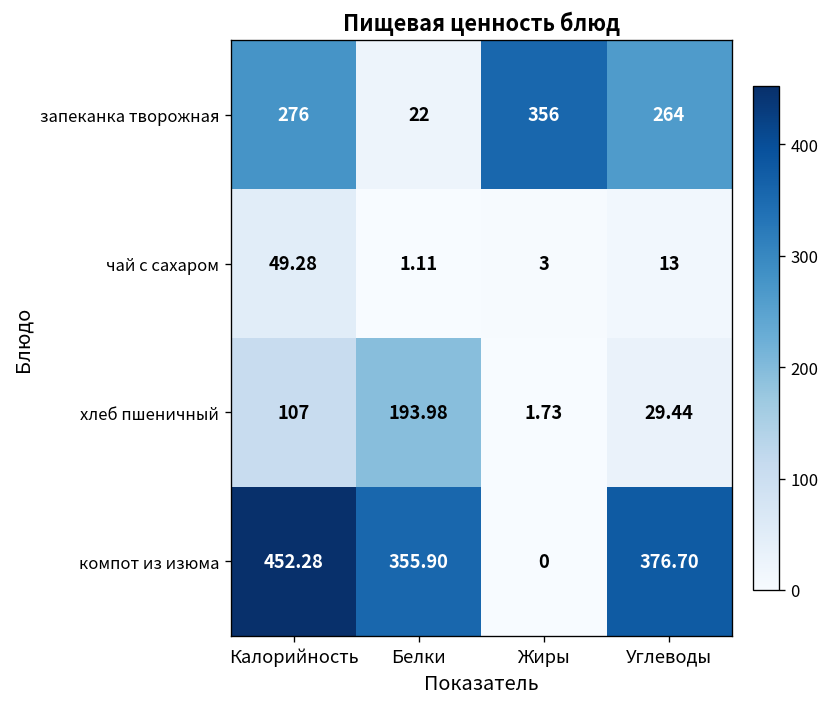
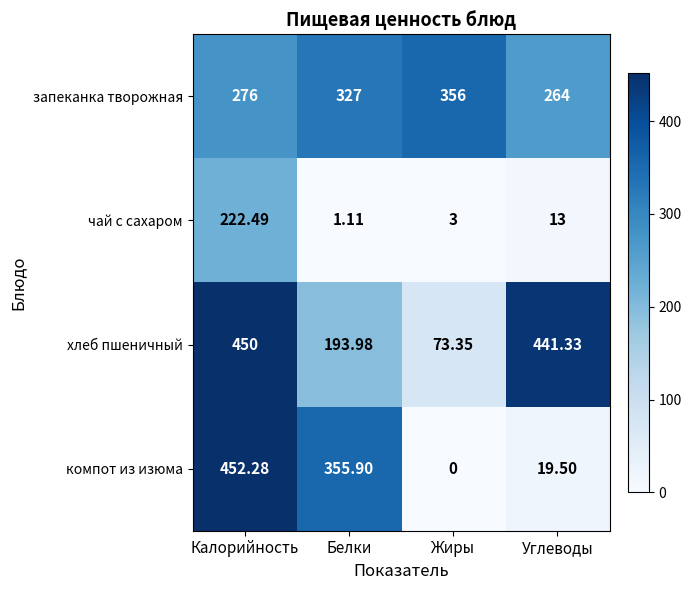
  {
    "запеканка творожная": {
      "Калорийность": 276,
-     "Белки": 22,
+     "Белки": 327,
      "Жиры": 356,
      "Углеводы": 264
    },
    "чай с сахаром": {
-     "Калорийность": 49.28,
+     "Калорийность": 222.49,
      "Белки": 1.11,
      "Жиры": 3,
      "Углеводы": 13
    },
    "хлеб пшеничный": {
-     "Калорийность": 107,
+     "Калорийность": 450,
      "Белки": 193.98,
-     "Жиры": 1.73,
-     "Углеводы": 29.44
+     "Жиры": 73.35,
+     "Углеводы": 441.33
    },
    "компот из изюма": {
      "Калорийность": 452.28,
      "Белки": 355.90,
      "Жиры": 0,
-     "Углеводы": 376.70
+     "Углеводы": 19.50
    }
  }
